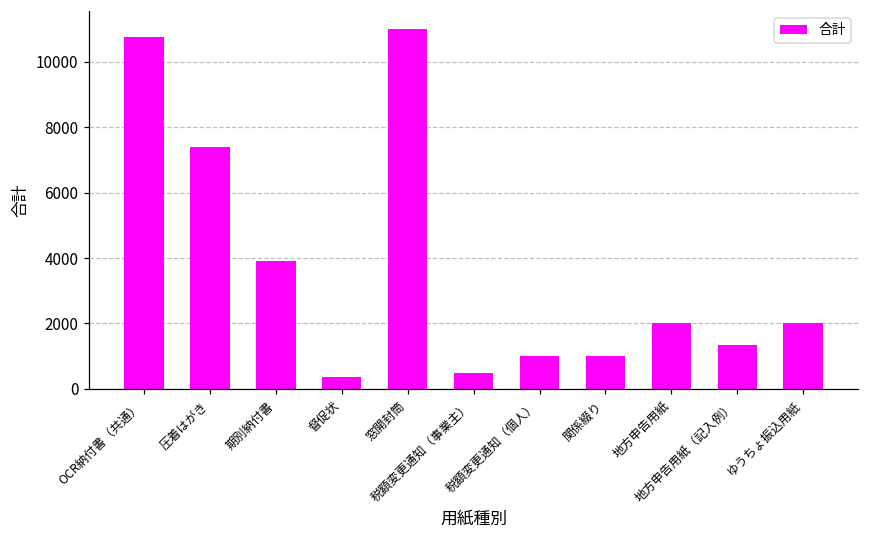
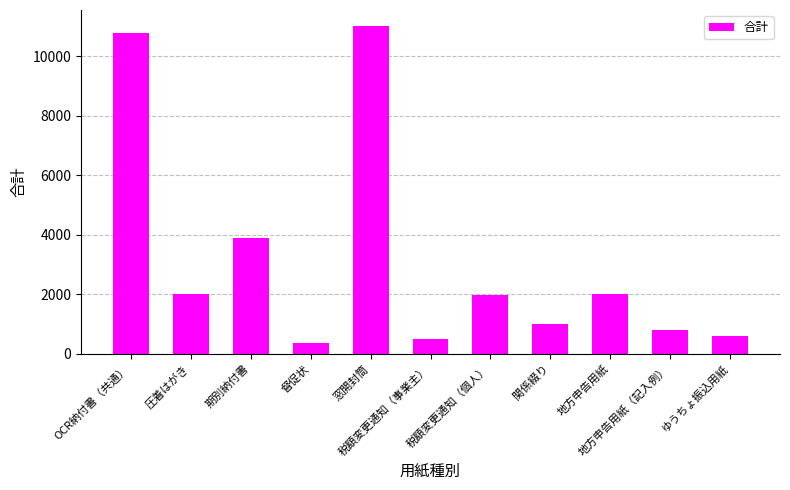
  {
    "OCR納付書（共通）": 10800,
-   "圧着はがき": 7400,
+   "圧着はがき": 2000,
    "期別納付書": 3900,
    "督促状": 300,
    "窓開封筒": 11000,
    "税額変更通知（事業主）": 500,
-   "税額変更通知（個人）": 1000,
+   "税額変更通知（個人）": 2000,
    "関係綴り": 1000,
    "地方申告用紙": 2000,
-   "地方申告用紙（記入例）": 1400,
-   "ゆうちょ振込用紙": 2000
+   "地方申告用紙（記入例）": 800,
+   "ゆうちょ振込用紙": 600
  }
